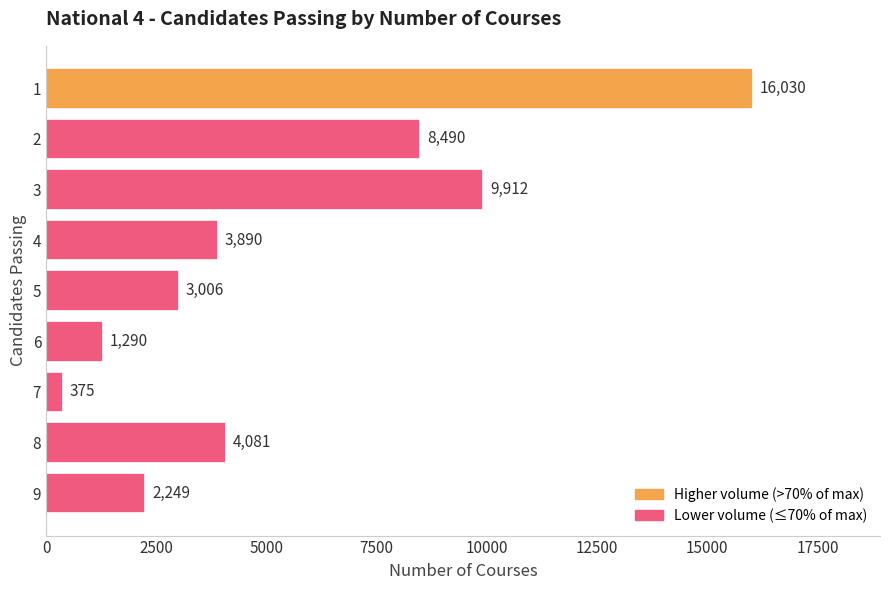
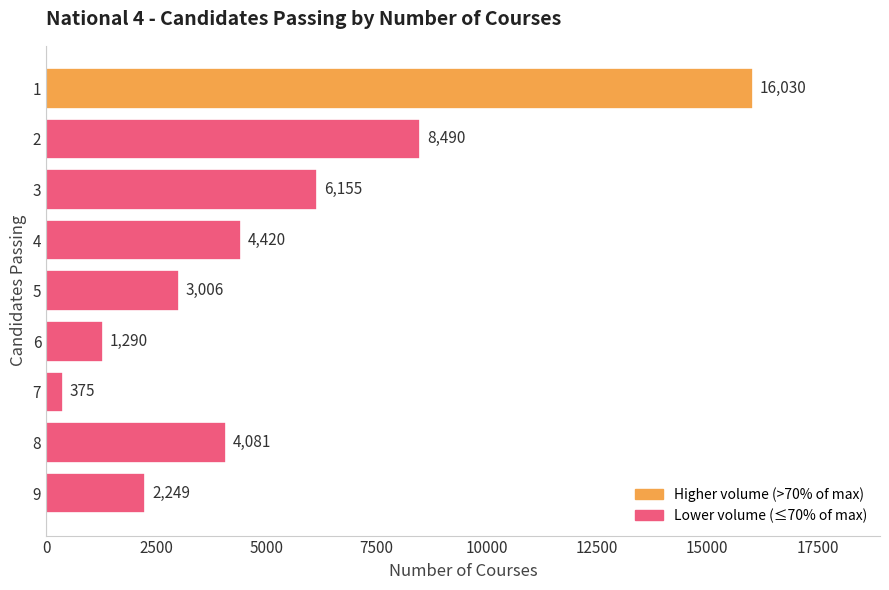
  {
    "1": "16,030",
    "2": "8,490",
-   "3": "9,912",
-   "4": "3,890",
+   "3": "6,155",
+   "4": "4,420",
    "5": "3,006",
    "6": "1,290",
    "7": "375",
    "8": "4,081",
    "9": "2,249"
  }
